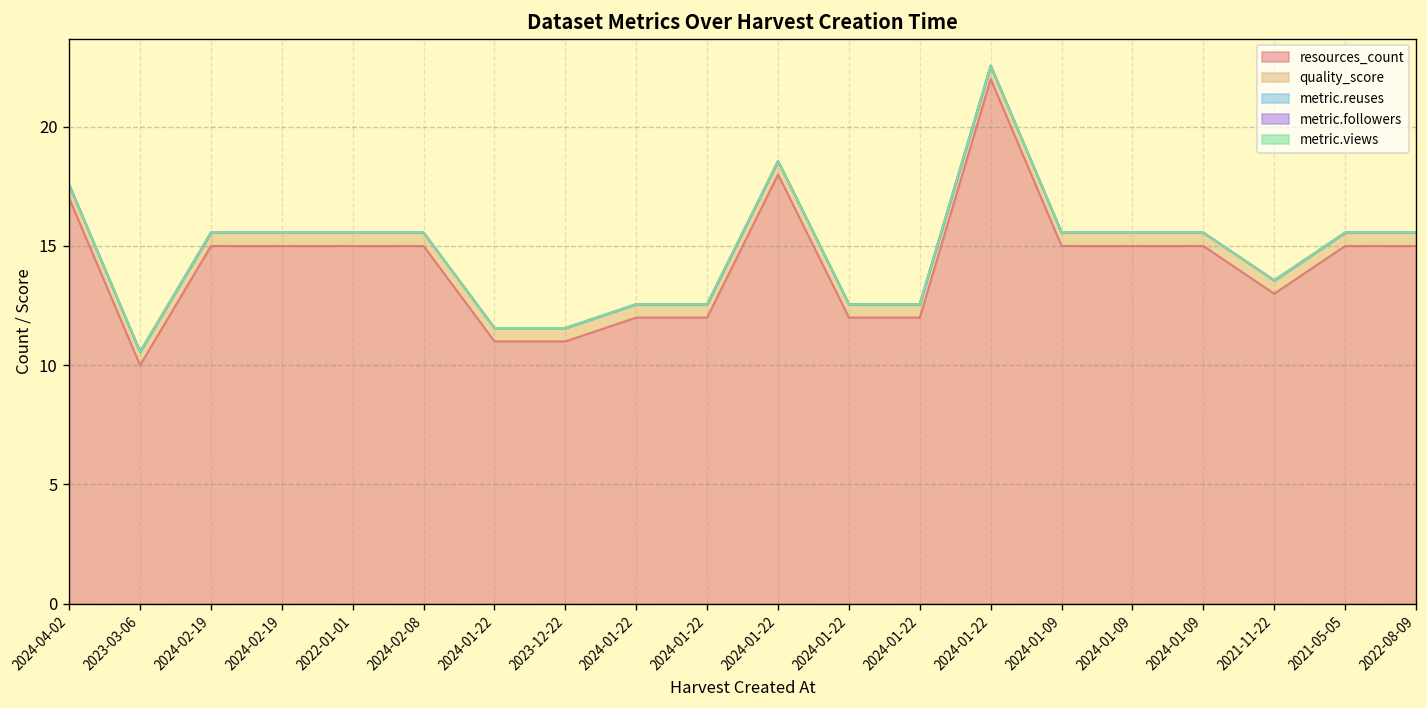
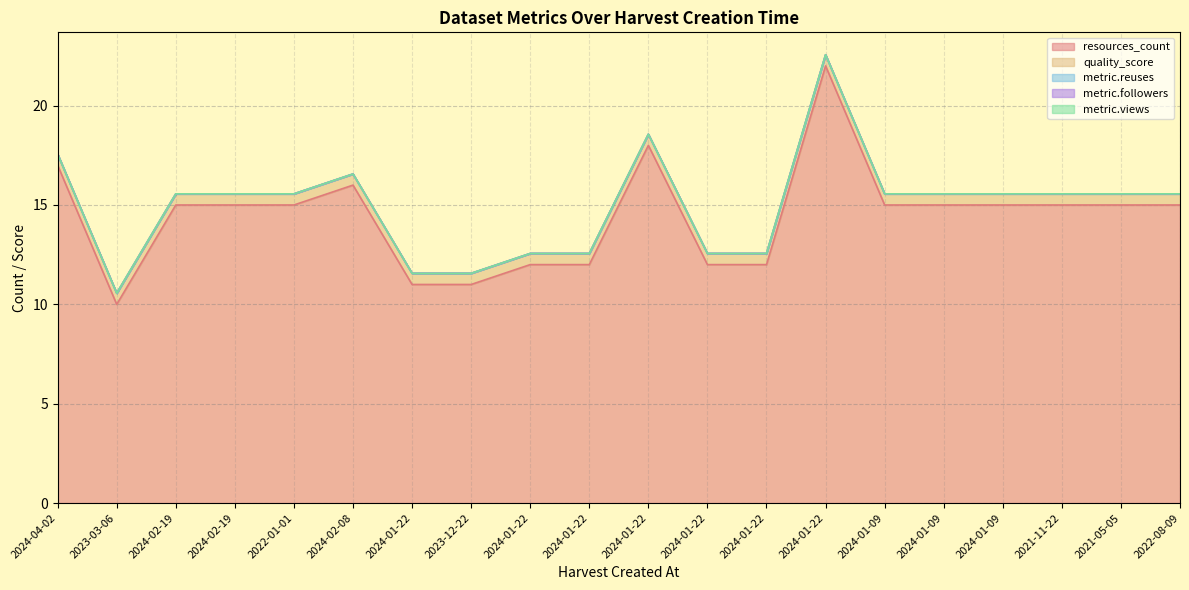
  {
    "resources_count": {
      "2024-04-02": 17,
      "2023-03-06": 10,
      "2022-01-01": 15,
-     "2024-02-08": 15,
+     "2024-02-08": 16,
      "2023-12-22": 11,
-     "2021-11-22": 13,
+     "2021-11-22": 15,
      "2021-05-05": 15,
      "2022-08-09": 15
    }
  }
